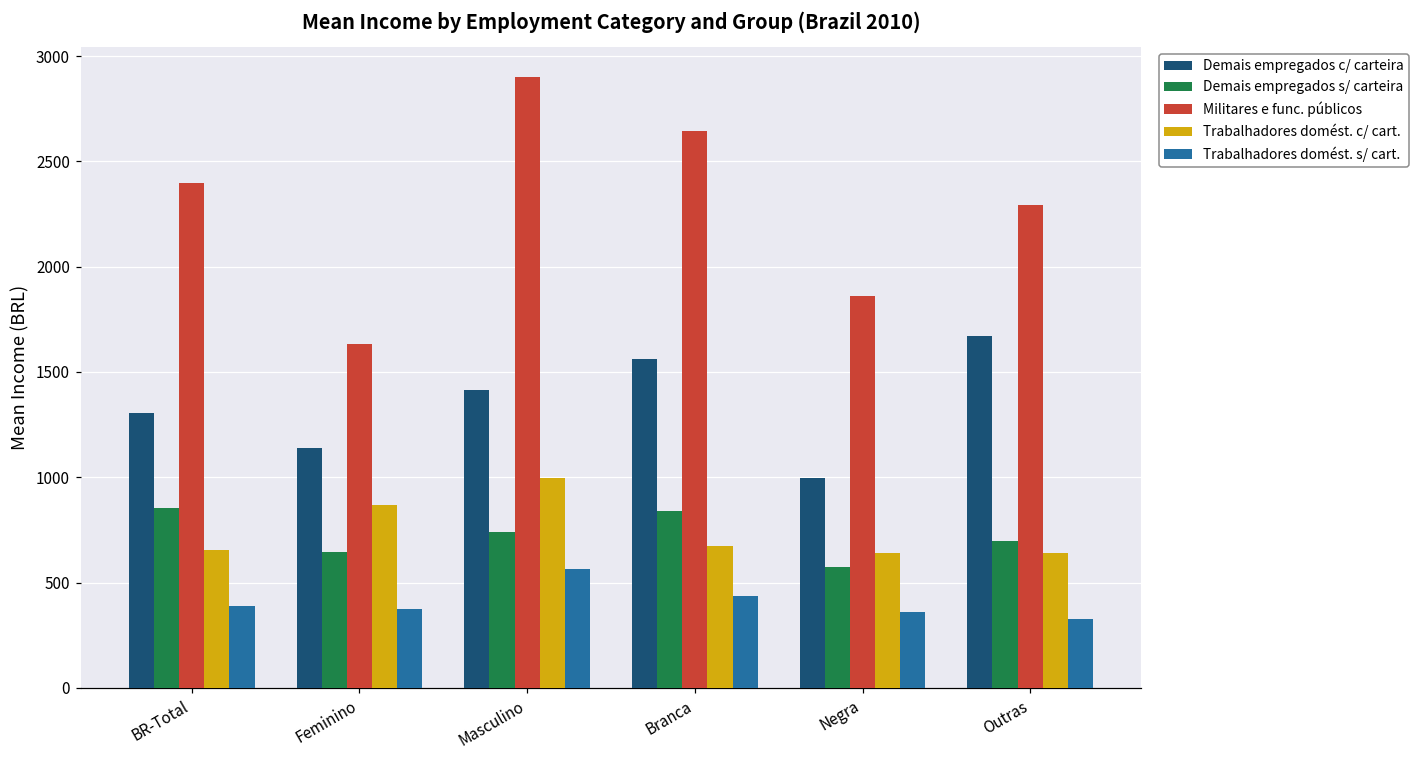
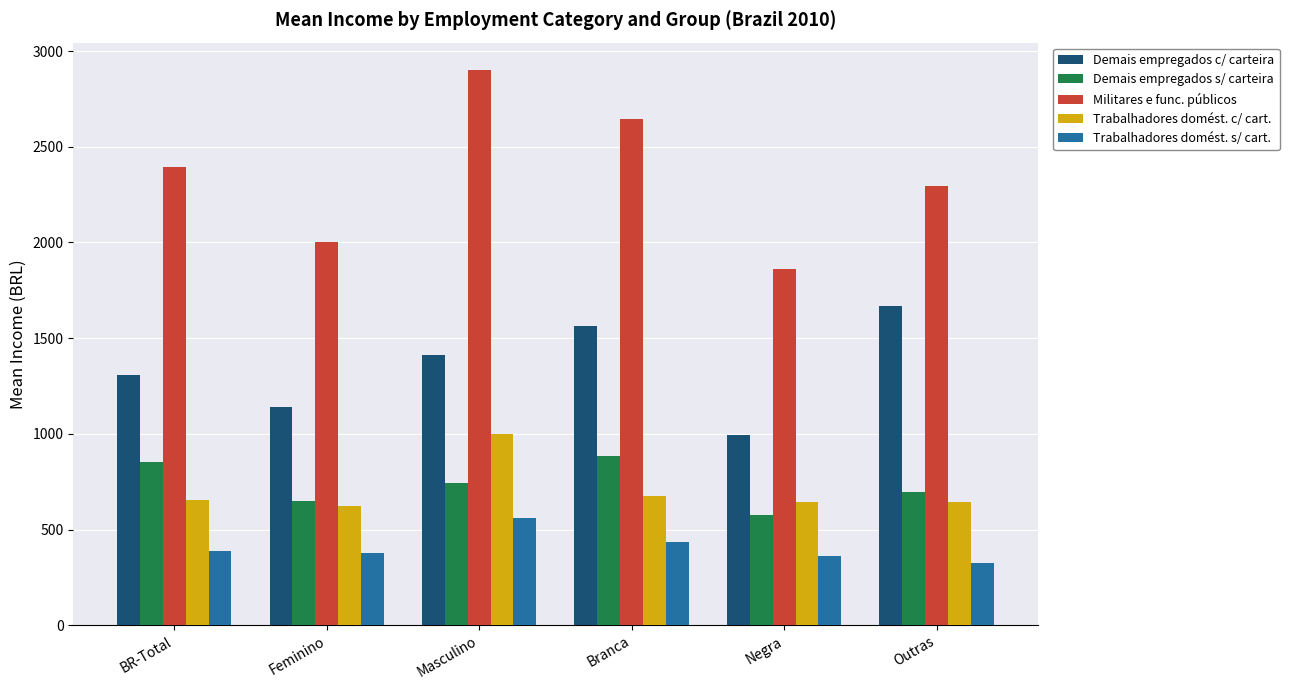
  {
    "Demais empregados s/ carteira": {
      "BR-Total": 860,
      "Feminino": 650,
      "Masculino": 740,
-     "Branca": 840,
+     "Branca": 880,
      "Negra": 580,
      "Outras": 700
    },
    "Militares e func. públicos": {
      "BR-Total": 2400,
-     "Feminino": 1630,
+     "Feminino": 2000,
      "Masculino": 2900,
      "Branca": 2650,
      "Negra": 1860,
      "Outras": 2290
    },
    "Trabalhadores domést. c/ cart.": {
      "BR-Total": 660,
-     "Feminino": 870,
+     "Feminino": 620,
      "Masculino": 1000,
      "Branca": 680,
      "Negra": 640,
      "Outras": 640
    }
  }
